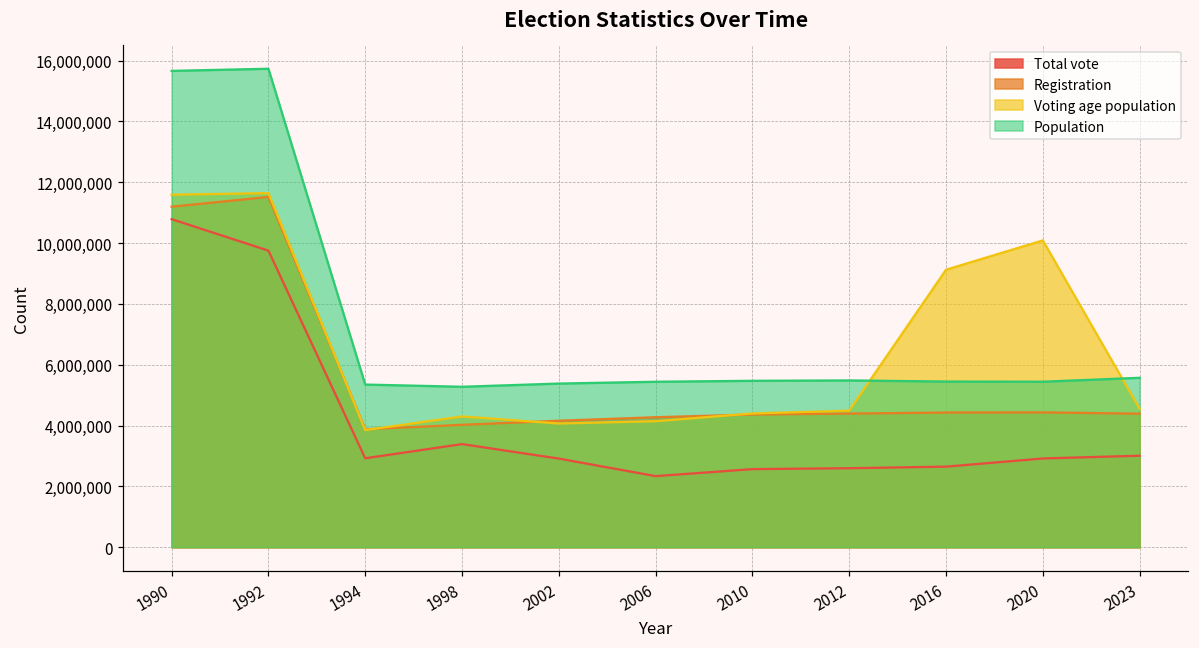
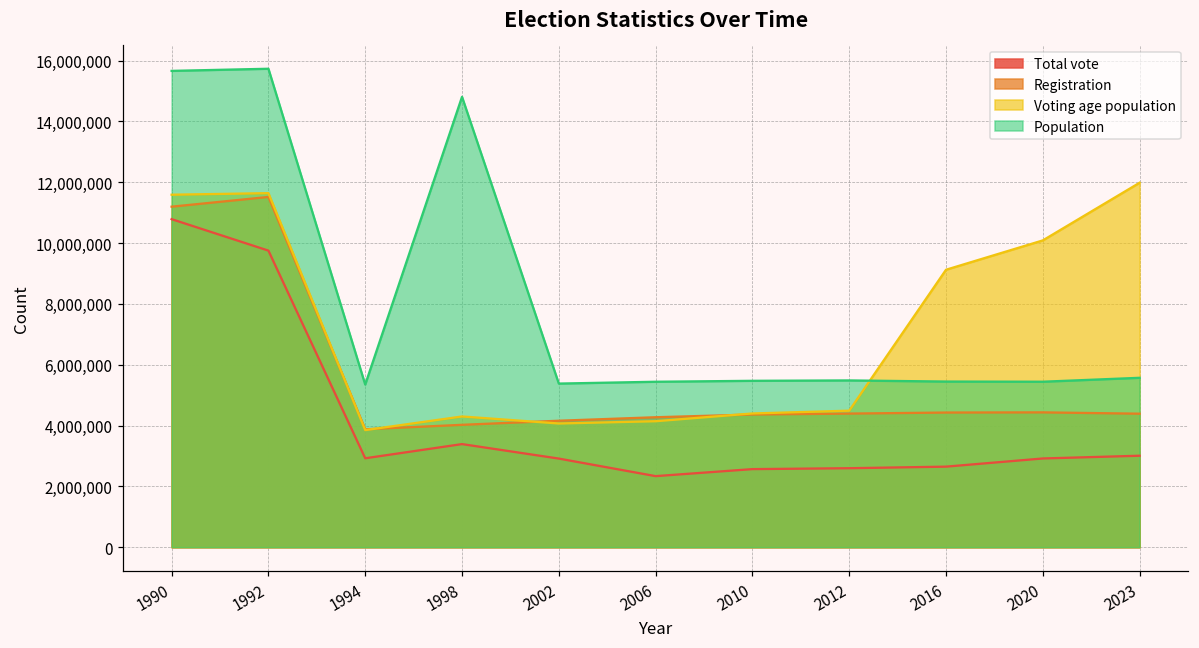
  {
    "Voting age population": {
      "1990": "11,600,000",
      "1992": "11,600,000",
      "1998": "4,300,000",
      "2006": "4,100,000",
      "2012": "4,500,000",
      "2016": "9,100,000",
      "2020": "10,100,000",
-     "2023": "4,500,000"
+     "2023": "12,000,000"
    },
    "Population": {
      "1990": "15,700,000",
      "1992": "15,700,000",
      "1994": "5,300,000",
-     "1998": "5,300,000",
+     "1998": "14,800,000",
      "2002": "5,400,000",
      "2006": "5,400,000",
      "2010": "5,500,000",
      "2012": "5,500,000",
      "2016": "5,400,000",
      "2020": "5,400,000",
      "2023": "5,600,000"
    }
  }
